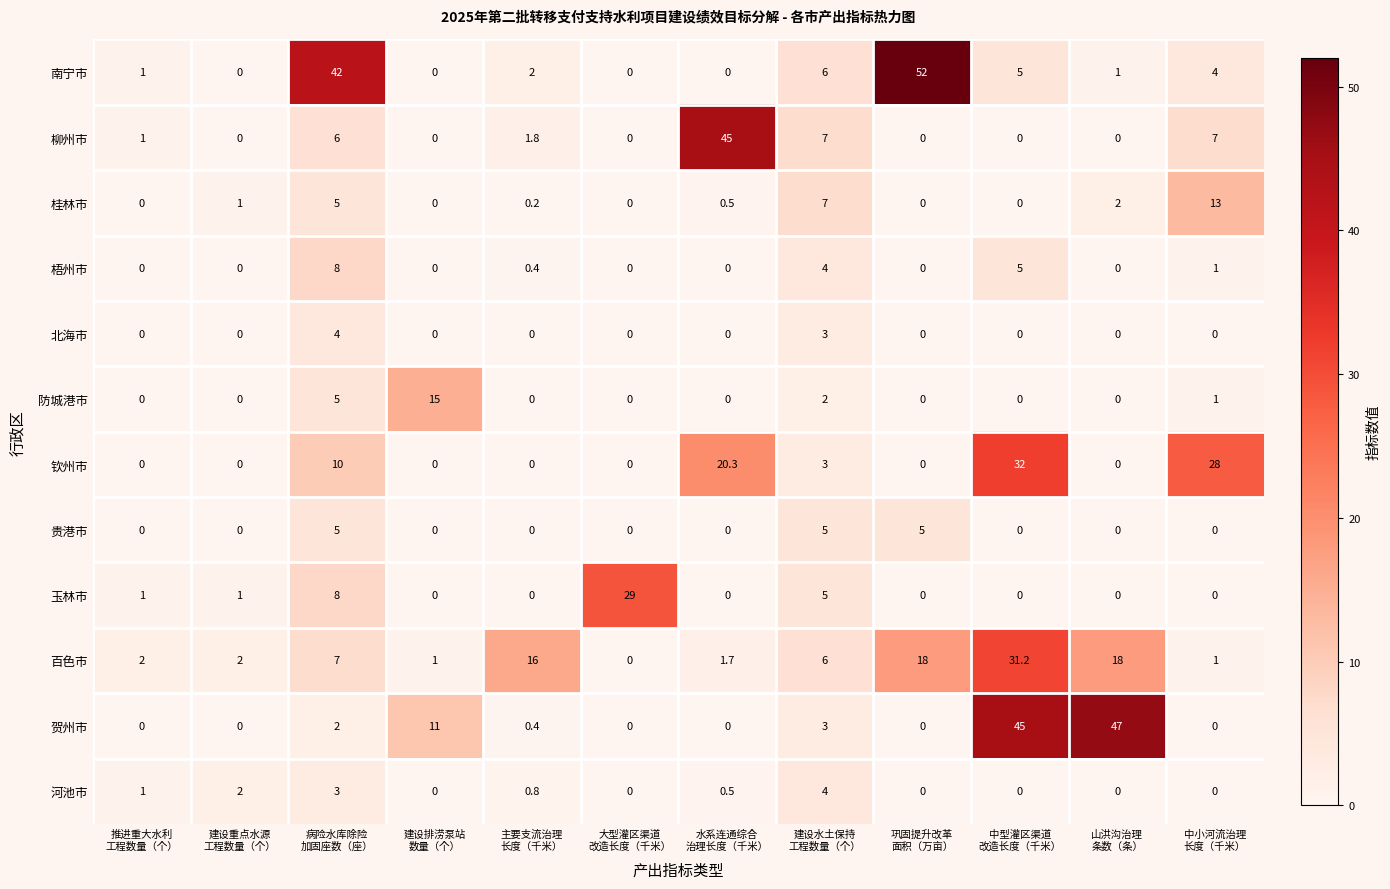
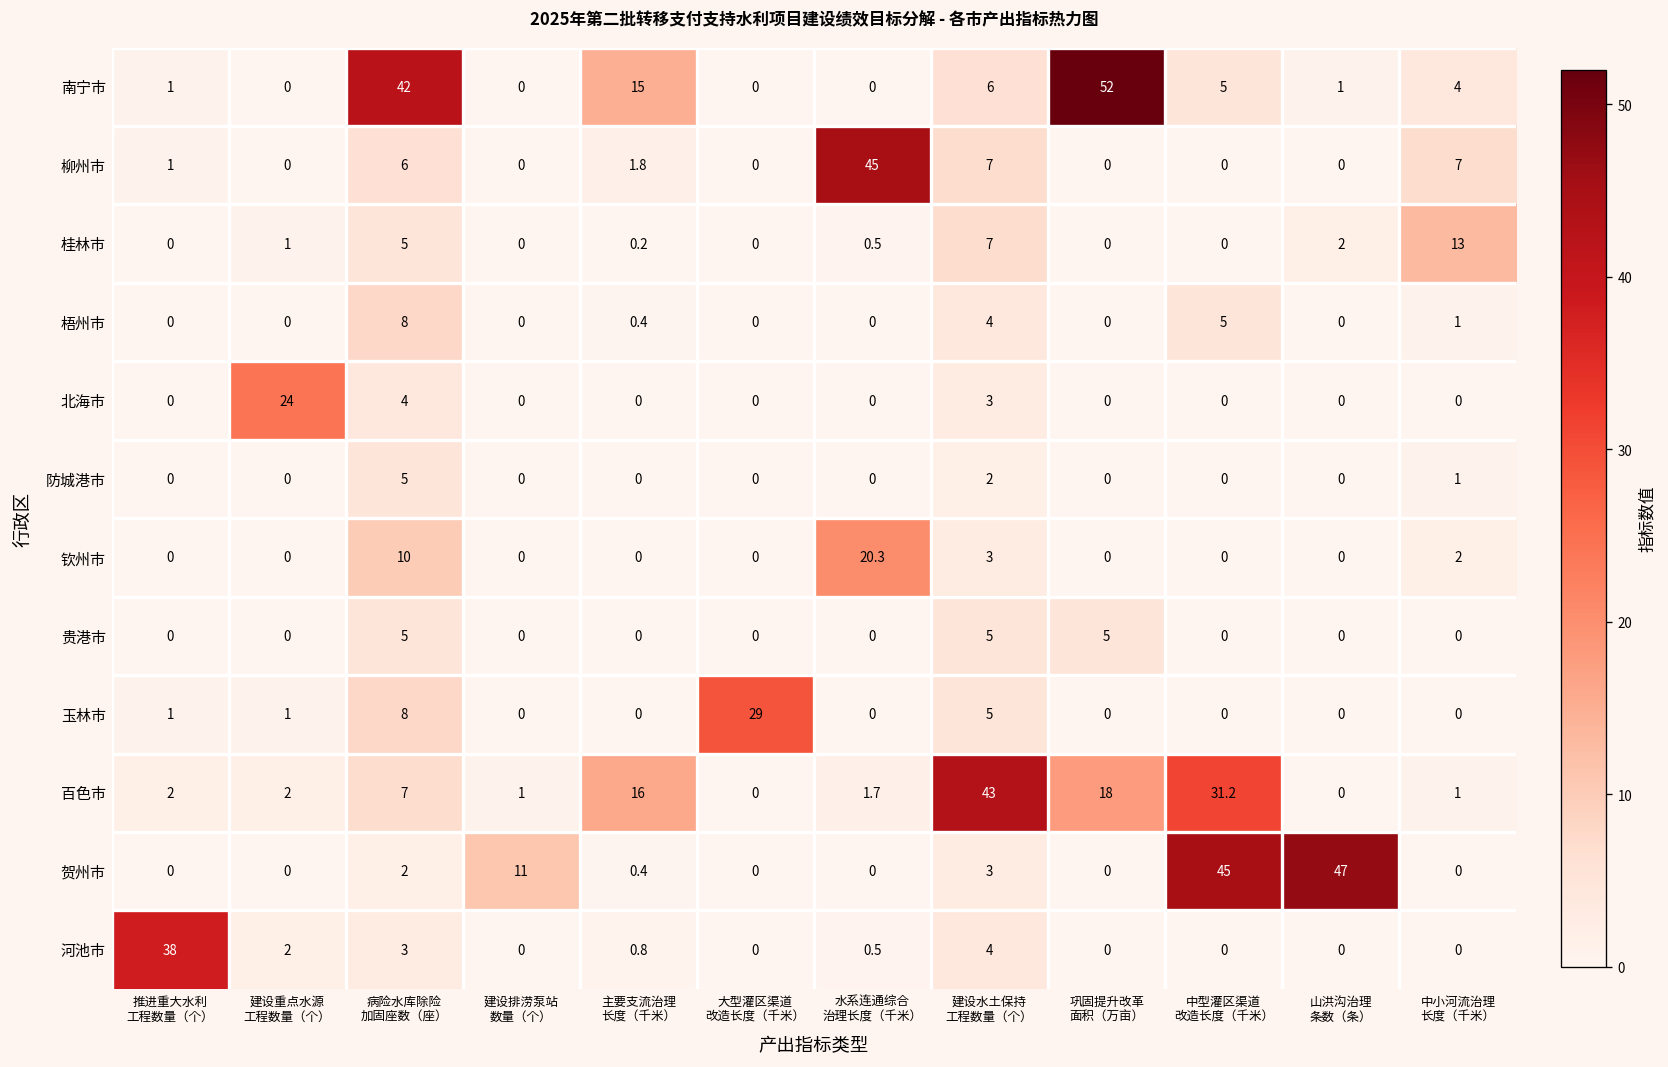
  {
    "南宁市": {
      "推进重大水利 工程数量（个）": 1,
      "建设重点水源 工程数量（个）": 0,
      "病险水库除险 加固座数（座）": 42,
      "建设排涝泵站 数量（个）": 0,
-     "主要支流治理 长度（千米）": 2,
+     "主要支流治理 长度（千米）": 15,
      "大型灌区渠道 改造长度（千米）": 0,
      "水系连通综合 治理长度（千米）": 0,
      "建设水土保持 工程数量（个）": 6,
      "巩固提升改革 面积（万亩）": 52,
      "中型灌区渠道 改造长度（千米）": 5,
      "山洪沟治理 条数（条）": 1,
      "中小河流治理 长度（千米）": 4
    },
    "柳州市": {
      "推进重大水利 工程数量（个）": 1,
      "建设重点水源 工程数量（个）": 0,
      "病险水库除险 加固座数（座）": 6,
      "建设排涝泵站 数量（个）": 0,
      "主要支流治理 长度（千米）": 1.8,
      "大型灌区渠道 改造长度（千米）": 0,
      "水系连通综合 治理长度（千米）": 45,
      "建设水土保持 工程数量（个）": 7,
      "巩固提升改革 面积（万亩）": 0,
      "中型灌区渠道 改造长度（千米）": 0,
      "山洪沟治理 条数（条）": 0,
      "中小河流治理 长度（千米）": 7
    },
    "桂林市": {
      "推进重大水利 工程数量（个）": 0,
      "建设重点水源 工程数量（个）": 1,
      "病险水库除险 加固座数（座）": 5,
      "建设排涝泵站 数量（个）": 0,
      "主要支流治理 长度（千米）": 0.2,
      "大型灌区渠道 改造长度（千米）": 0,
      "水系连通综合 治理长度（千米）": 0.5,
      "建设水土保持 工程数量（个）": 7,
      "巩固提升改革 面积（万亩）": 0,
      "中型灌区渠道 改造长度（千米）": 0,
      "山洪沟治理 条数（条）": 2,
      "中小河流治理 长度（千米）": 13
    },
    "梧州市": {
      "推进重大水利 工程数量（个）": 0,
      "建设重点水源 工程数量（个）": 0,
      "病险水库除险 加固座数（座）": 8,
      "建设排涝泵站 数量（个）": 0,
      "主要支流治理 长度（千米）": 0.4,
      "大型灌区渠道 改造长度（千米）": 0,
      "水系连通综合 治理长度（千米）": 0,
      "建设水土保持 工程数量（个）": 4,
      "巩固提升改革 面积（万亩）": 0,
      "中型灌区渠道 改造长度（千米）": 5,
      "山洪沟治理 条数（条）": 0,
      "中小河流治理 长度（千米）": 1
    },
    "北海市": {
      "推进重大水利 工程数量（个）": 0,
-     "建设重点水源 工程数量（个）": 0,
+     "建设重点水源 工程数量（个）": 24,
      "病险水库除险 加固座数（座）": 4,
      "建设排涝泵站 数量（个）": 0,
      "主要支流治理 长度（千米）": 0,
      "大型灌区渠道 改造长度（千米）": 0,
      "水系连通综合 治理长度（千米）": 0,
      "建设水土保持 工程数量（个）": 3,
      "巩固提升改革 面积（万亩）": 0,
      "中型灌区渠道 改造长度（千米）": 0,
      "山洪沟治理 条数（条）": 0,
      "中小河流治理 长度（千米）": 0
    },
    "防城港市": {
      "推进重大水利 工程数量（个）": 0,
      "建设重点水源 工程数量（个）": 0,
      "病险水库除险 加固座数（座）": 5,
-     "建设排涝泵站 数量（个）": 15,
+     "建设排涝泵站 数量（个）": 0,
      "主要支流治理 长度（千米）": 0,
      "大型灌区渠道 改造长度（千米）": 0,
      "水系连通综合 治理长度（千米）": 0,
      "建设水土保持 工程数量（个）": 2,
      "巩固提升改革 面积（万亩）": 0,
      "中型灌区渠道 改造长度（千米）": 0,
      "山洪沟治理 条数（条）": 0,
      "中小河流治理 长度（千米）": 1
    },
    "钦州市": {
      "推进重大水利 工程数量（个）": 0,
      "建设重点水源 工程数量（个）": 0,
      "病险水库除险 加固座数（座）": 10,
      "建设排涝泵站 数量（个）": 0,
      "主要支流治理 长度（千米）": 0,
      "大型灌区渠道 改造长度（千米）": 0,
      "水系连通综合 治理长度（千米）": 20.3,
      "建设水土保持 工程数量（个）": 3,
      "巩固提升改革 面积（万亩）": 0,
-     "中型灌区渠道 改造长度（千米）": 32,
+     "中型灌区渠道 改造长度（千米）": 0,
      "山洪沟治理 条数（条）": 0,
-     "中小河流治理 长度（千米）": 28
+     "中小河流治理 长度（千米）": 2
    },
    "贵港市": {
      "推进重大水利 工程数量（个）": 0,
      "建设重点水源 工程数量（个）": 0,
      "病险水库除险 加固座数（座）": 5,
      "建设排涝泵站 数量（个）": 0,
      "主要支流治理 长度（千米）": 0,
      "大型灌区渠道 改造长度（千米）": 0,
      "水系连通综合 治理长度（千米）": 0,
      "建设水土保持 工程数量（个）": 5,
      "巩固提升改革 面积（万亩）": 5,
      "中型灌区渠道 改造长度（千米）": 0,
      "山洪沟治理 条数（条）": 0,
      "中小河流治理 长度（千米）": 0
    },
    "玉林市": {
      "推进重大水利 工程数量（个）": 1,
      "建设重点水源 工程数量（个）": 1,
      "病险水库除险 加固座数（座）": 8,
      "建设排涝泵站 数量（个）": 0,
      "主要支流治理 长度（千米）": 0,
      "大型灌区渠道 改造长度（千米）": 29,
      "水系连通综合 治理长度（千米）": 0,
      "建设水土保持 工程数量（个）": 5,
      "巩固提升改革 面积（万亩）": 0,
      "中型灌区渠道 改造长度（千米）": 0,
      "山洪沟治理 条数（条）": 0,
      "中小河流治理 长度（千米）": 0
    },
    "百色市": {
      "推进重大水利 工程数量（个）": 2,
      "建设重点水源 工程数量（个）": 2,
      "病险水库除险 加固座数（座）": 7,
      "建设排涝泵站 数量（个）": 1,
      "主要支流治理 长度（千米）": 16,
      "大型灌区渠道 改造长度（千米）": 0,
      "水系连通综合 治理长度（千米）": 1.7,
-     "建设水土保持 工程数量（个）": 6,
+     "建设水土保持 工程数量（个）": 43,
      "巩固提升改革 面积（万亩）": 18,
      "中型灌区渠道 改造长度（千米）": 31.2,
-     "山洪沟治理 条数（条）": 18,
+     "山洪沟治理 条数（条）": 0,
      "中小河流治理 长度（千米）": 1
    },
    "贺州市": {
      "推进重大水利 工程数量（个）": 0,
      "建设重点水源 工程数量（个）": 0,
      "病险水库除险 加固座数（座）": 2,
      "建设排涝泵站 数量（个）": 11,
      "主要支流治理 长度（千米）": 0.4,
      "大型灌区渠道 改造长度（千米）": 0,
      "水系连通综合 治理长度（千米）": 0,
      "建设水土保持 工程数量（个）": 3,
      "巩固提升改革 面积（万亩）": 0,
      "中型灌区渠道 改造长度（千米）": 45,
      "山洪沟治理 条数（条）": 47,
      "中小河流治理 长度（千米）": 0
    },
    "河池市": {
-     "推进重大水利 工程数量（个）": 1,
+     "推进重大水利 工程数量（个）": 38,
      "建设重点水源 工程数量（个）": 2,
      "病险水库除险 加固座数（座）": 3,
      "建设排涝泵站 数量（个）": 0,
      "主要支流治理 长度（千米）": 0.8,
      "大型灌区渠道 改造长度（千米）": 0,
      "水系连通综合 治理长度（千米）": 0.5,
      "建设水土保持 工程数量（个）": 4,
      "巩固提升改革 面积（万亩）": 0,
      "中型灌区渠道 改造长度（千米）": 0,
      "山洪沟治理 条数（条）": 0,
      "中小河流治理 长度（千米）": 0
    }
  }
